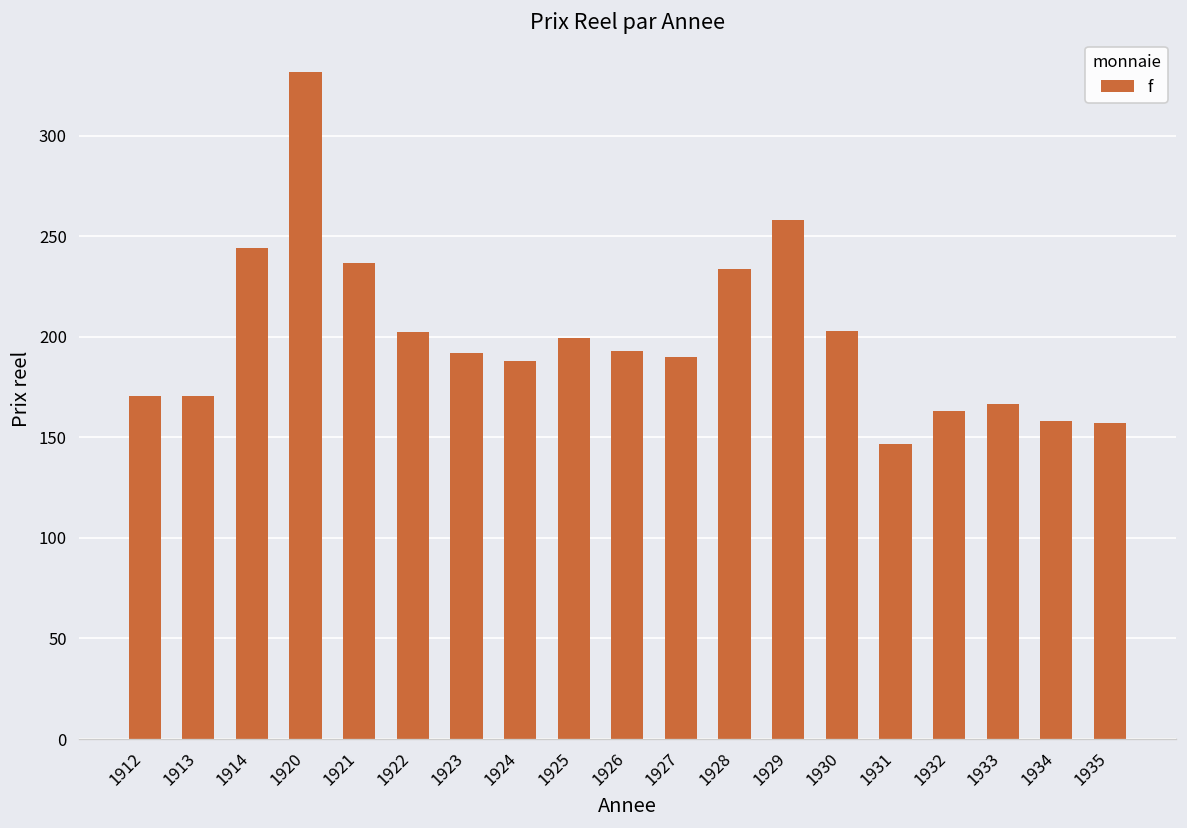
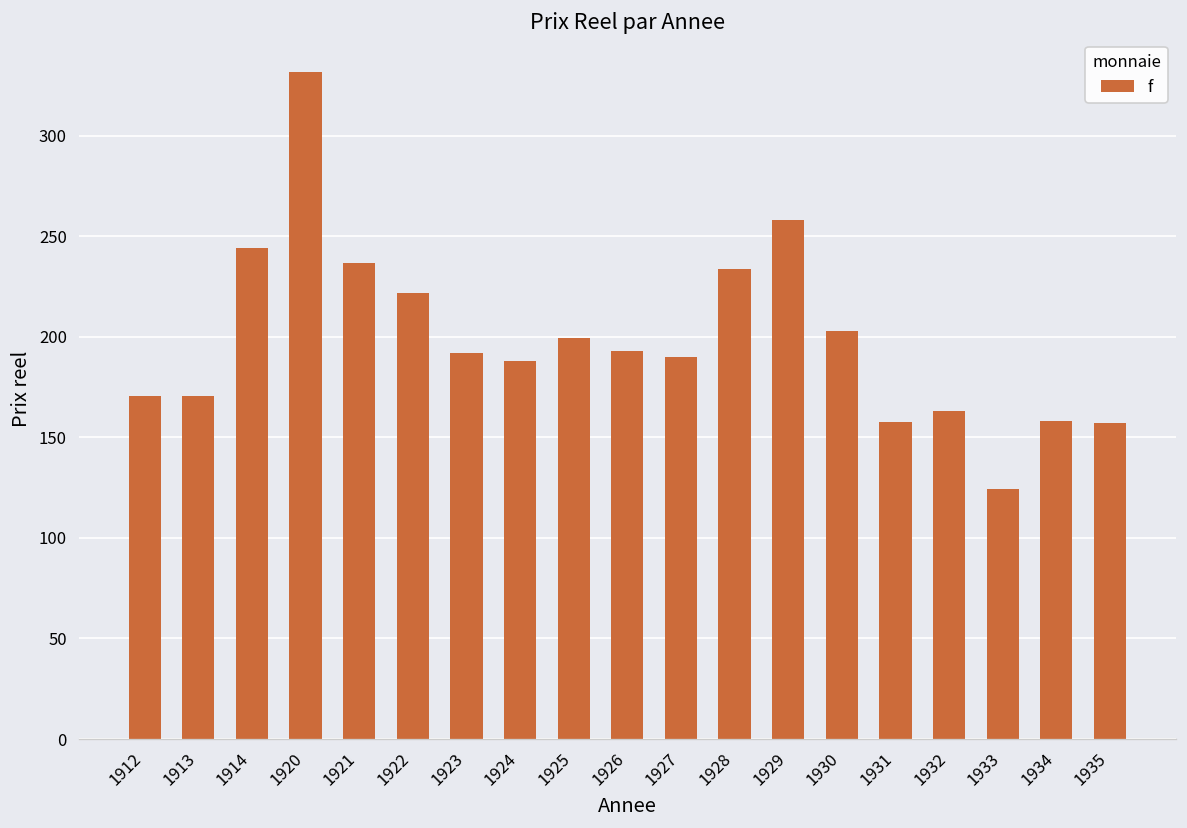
  {
    "1912": 170,
    "1913": 170,
    "1914": 244,
    "1920": 331,
    "1921": 237,
-   "1922": 202,
+   "1922": 222,
    "1923": 192,
    "1924": 188,
    "1925": 200,
    "1926": 193,
    "1927": 190,
    "1928": 233,
    "1929": 258,
    "1930": 203,
-   "1931": 147,
+   "1931": 158,
    "1932": 163,
-   "1933": 167,
+   "1933": 124,
    "1934": 158,
    "1935": 157
  }
